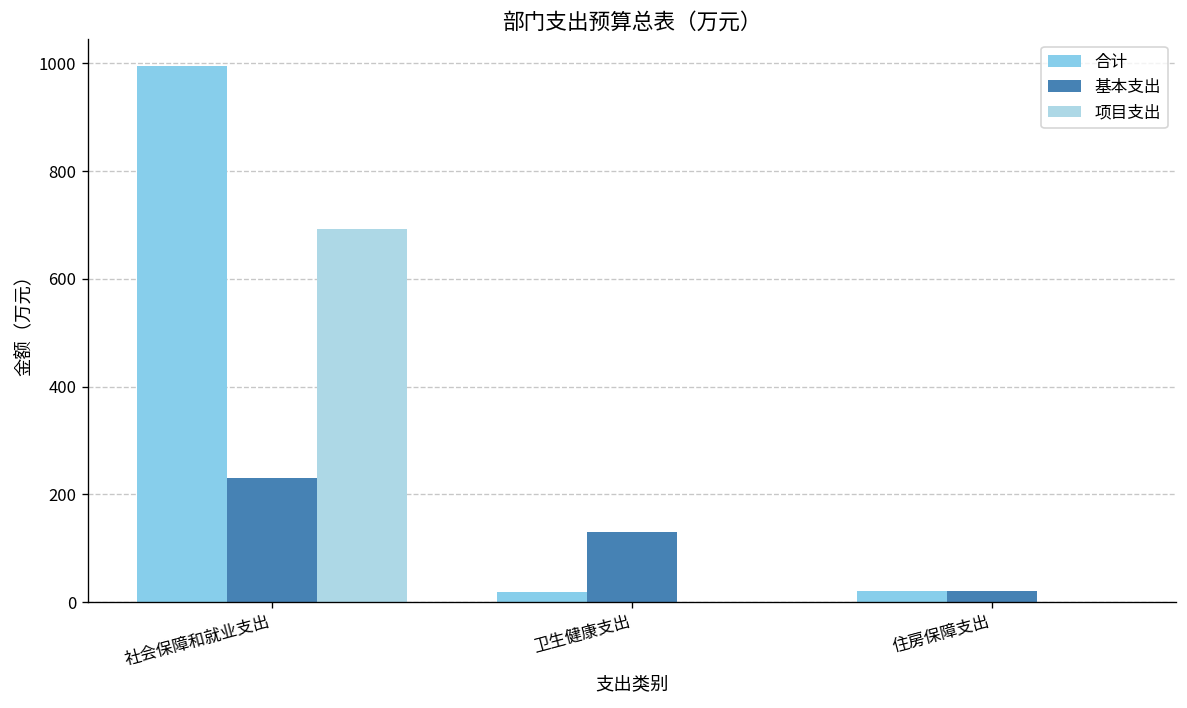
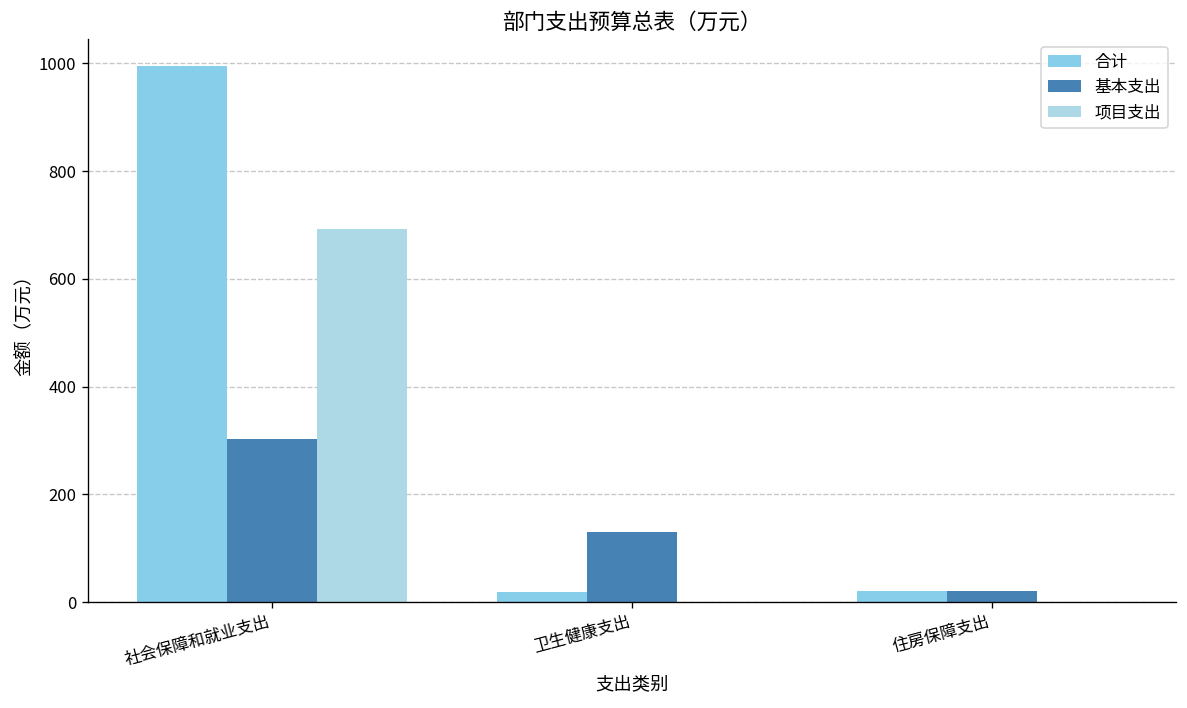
  {
    "基本支出": {
-     "社会保障和就业支出": 230,
+     "社会保障和就业支出": 300,
      "卫生健康支出": 130,
      "住房保障支出": 20
    }
  }
